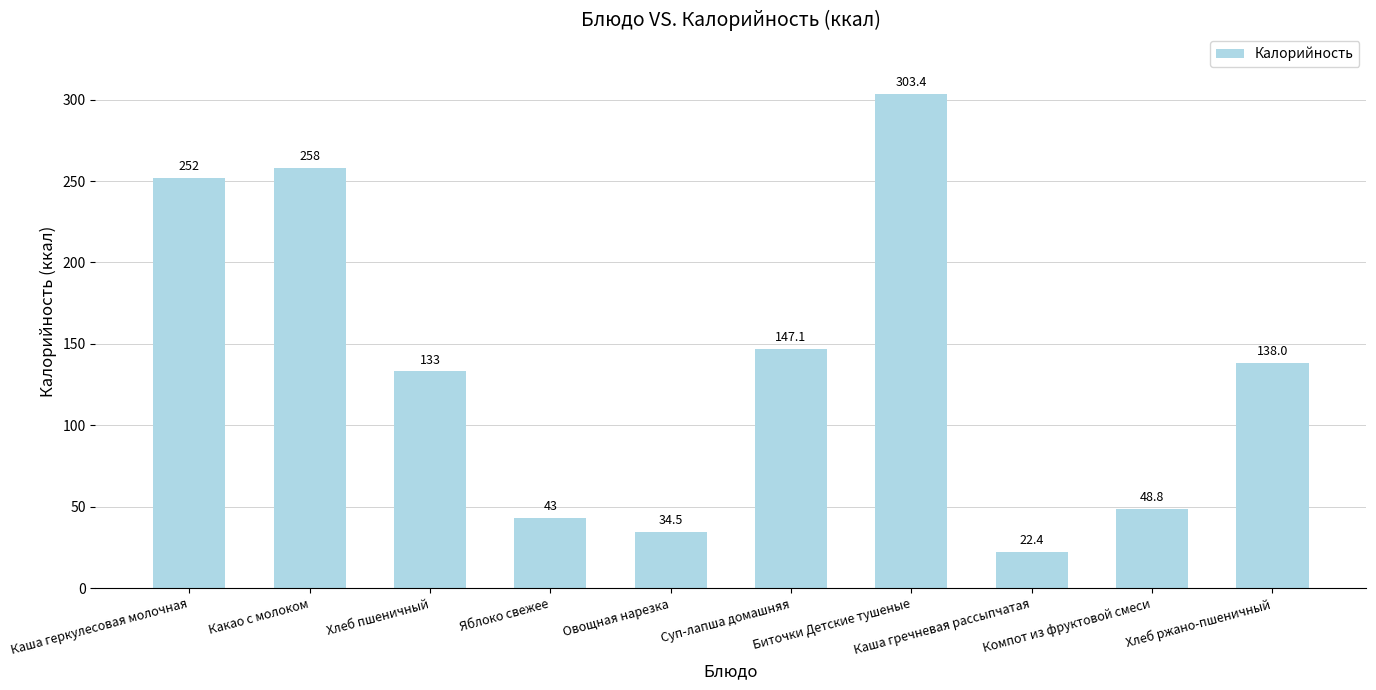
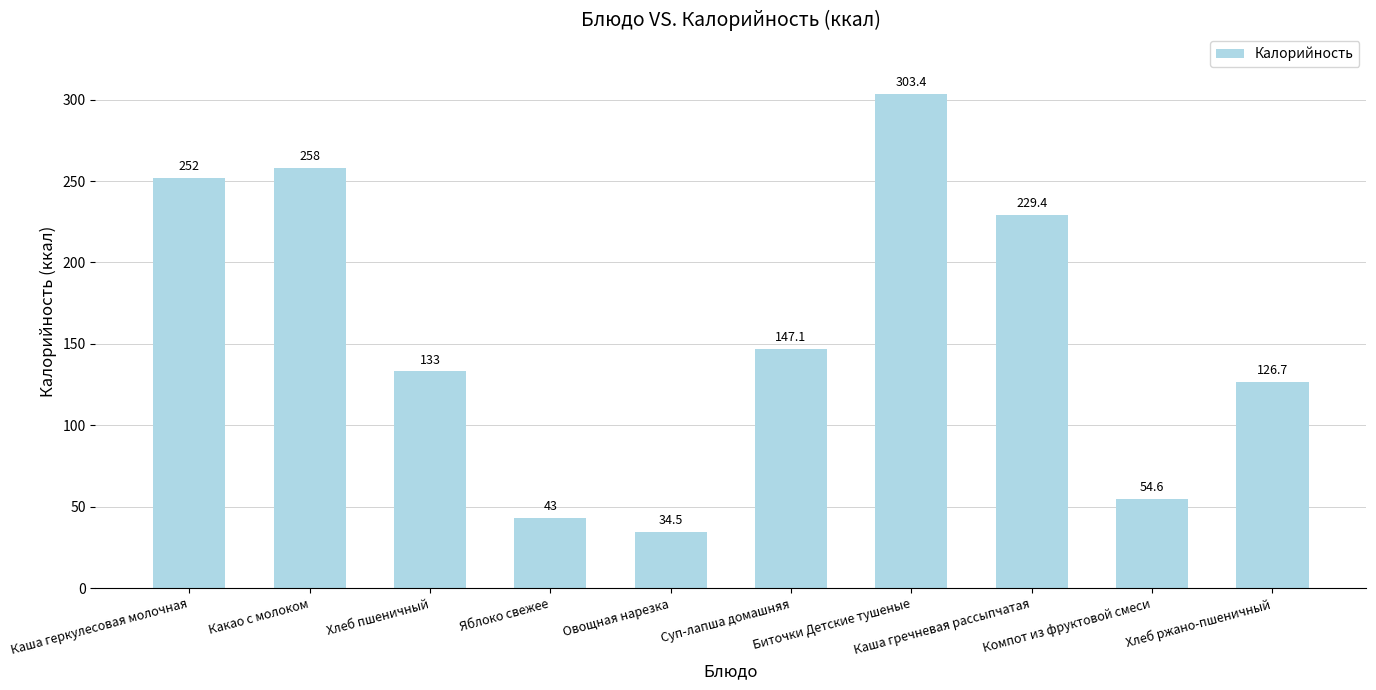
  {
    "Каша геркулесовая молочная": 252,
    "Какао с молоком": 258,
    "Хлеб пшеничный": 133,
    "Яблоко свежее": 43,
    "Овощная нарезка": 34.5,
    "Суп-лапша домашняя": 147.1,
    "Биточки Детские тушеные": 303.4,
-   "Каша гречневая рассыпчатая": 22.4,
-   "Компот из фруктовой смеси": 48.8,
-   "Хлеб ржано-пшеничный": 138.0
+   "Каша гречневая рассыпчатая": 229.4,
+   "Компот из фруктовой смеси": 54.6,
+   "Хлеб ржано-пшеничный": 126.7
  }
